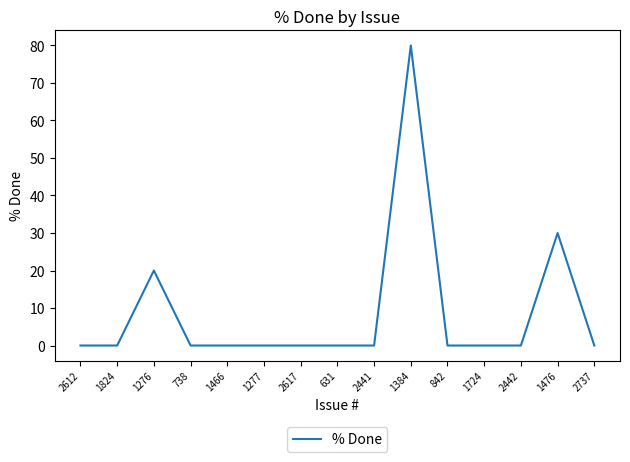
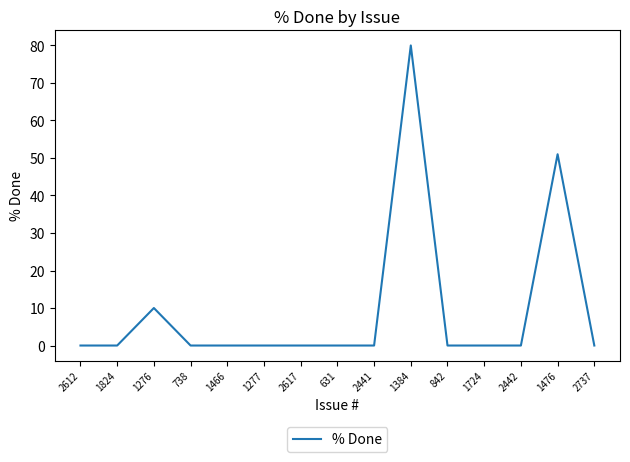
  {
    "2612": 0,
    "1824": 0,
-   "1276": 20,
+   "1276": 10,
    "738": 0,
    "1466": 0,
    "1277": 0,
    "2617": 0,
    "631": 0,
    "2441": 0,
    "1384": 80,
    "842": 0,
    "1724": 0,
    "2442": 0,
-   "1476": 30,
+   "1476": 51,
    "2737": 0
  }
